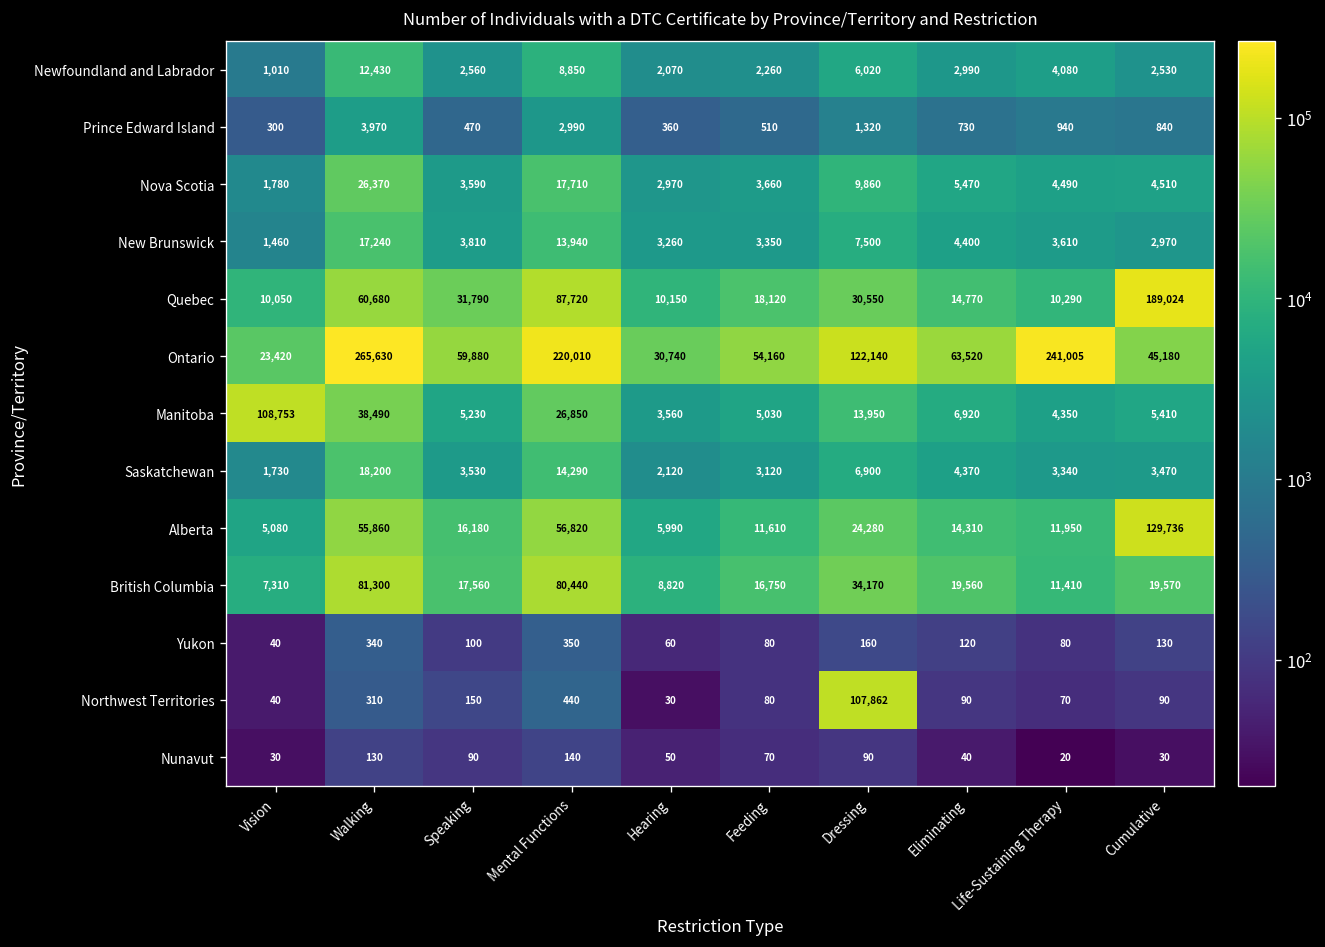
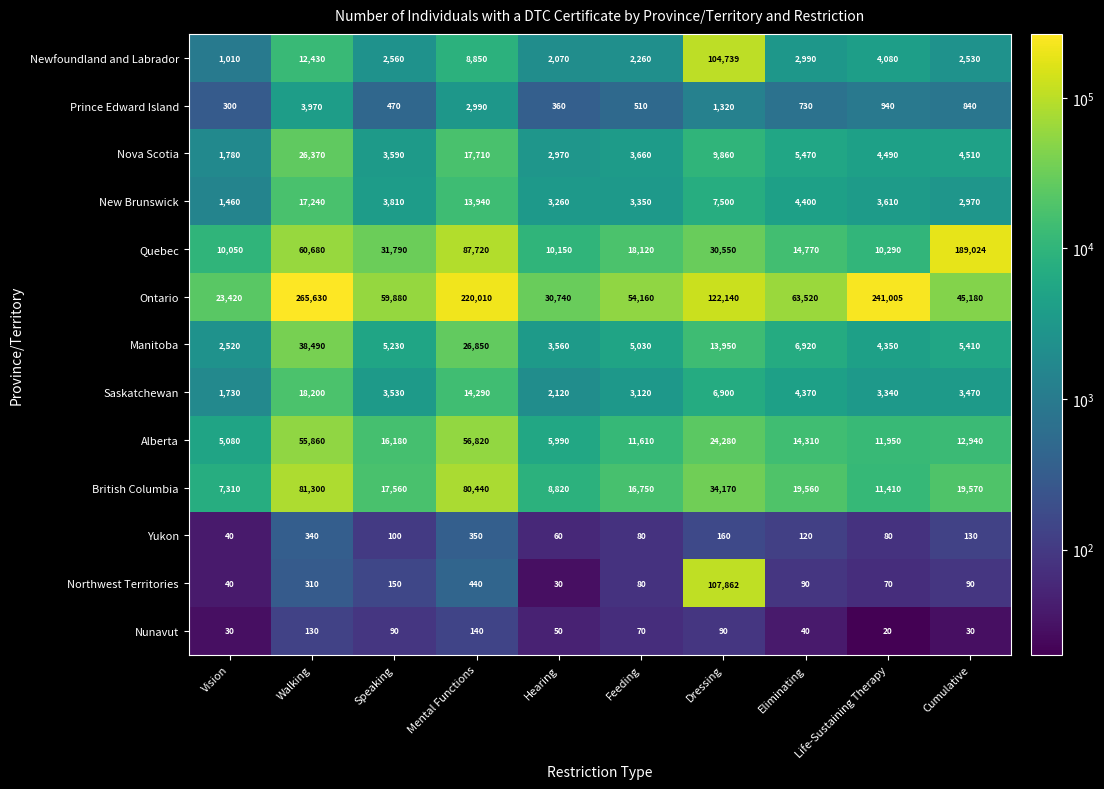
  {
    "Newfoundland and Labrador": {
      "Vision": "1,010",
      "Walking": "12,430",
      "Speaking": "2,560",
      "Mental Functions": "8,850",
      "Hearing": "2,070",
      "Feeding": "2,260",
-     "Dressing": "6,020",
+     "Dressing": "104,739",
      "Eliminating": "2,990",
      "Life-Sustaining Therapy": "4,080",
      "Cumulative": "2,530"
    },
    "Prince Edward Island": {
      "Vision": "300",
      "Walking": "3,970",
      "Speaking": "470",
      "Mental Functions": "2,990",
      "Hearing": "360",
      "Feeding": "510",
      "Dressing": "1,320",
      "Eliminating": "730",
      "Life-Sustaining Therapy": "940",
      "Cumulative": "840"
    },
    "Nova Scotia": {
      "Vision": "1,780",
      "Walking": "26,370",
      "Speaking": "3,590",
      "Mental Functions": "17,710",
      "Hearing": "2,970",
      "Feeding": "3,660",
      "Dressing": "9,860",
      "Eliminating": "5,470",
      "Life-Sustaining Therapy": "4,490",
      "Cumulative": "4,510"
    },
    "New Brunswick": {
      "Vision": "1,460",
      "Walking": "17,240",
      "Speaking": "3,810",
      "Mental Functions": "13,940",
      "Hearing": "3,260",
      "Feeding": "3,350",
      "Dressing": "7,500",
      "Eliminating": "4,400",
      "Life-Sustaining Therapy": "3,610",
      "Cumulative": "2,970"
    },
    "Quebec": {
      "Vision": "10,050",
      "Walking": "60,680",
      "Speaking": "31,790",
      "Mental Functions": "87,720",
      "Hearing": "10,150",
      "Feeding": "18,120",
      "Dressing": "30,550",
      "Eliminating": "14,770",
      "Life-Sustaining Therapy": "10,290",
      "Cumulative": "189,024"
    },
    "Ontario": {
      "Vision": "23,420",
      "Walking": "265,630",
      "Speaking": "59,880",
      "Mental Functions": "220,010",
      "Hearing": "30,740",
      "Feeding": "54,160",
      "Dressing": "122,140",
      "Eliminating": "63,520",
      "Life-Sustaining Therapy": "241,005",
      "Cumulative": "45,180"
    },
    "Manitoba": {
-     "Vision": "108,753",
+     "Vision": "2,520",
      "Walking": "38,490",
      "Speaking": "5,230",
      "Mental Functions": "26,850",
      "Hearing": "3,560",
      "Feeding": "5,030",
      "Dressing": "13,950",
      "Eliminating": "6,920",
      "Life-Sustaining Therapy": "4,350",
      "Cumulative": "5,410"
    },
    "Saskatchewan": {
      "Vision": "1,730",
      "Walking": "18,200",
      "Speaking": "3,530",
      "Mental Functions": "14,290",
      "Hearing": "2,120",
      "Feeding": "3,120",
      "Dressing": "6,900",
      "Eliminating": "4,370",
      "Life-Sustaining Therapy": "3,340",
      "Cumulative": "3,470"
    },
    "Alberta": {
      "Vision": "5,080",
      "Walking": "55,860",
      "Speaking": "16,180",
      "Mental Functions": "56,820",
      "Hearing": "5,990",
      "Feeding": "11,610",
      "Dressing": "24,280",
      "Eliminating": "14,310",
      "Life-Sustaining Therapy": "11,950",
-     "Cumulative": "129,736"
+     "Cumulative": "12,940"
    },
    "British Columbia": {
      "Vision": "7,310",
      "Walking": "81,300",
      "Speaking": "17,560",
      "Mental Functions": "80,440",
      "Hearing": "8,820",
      "Feeding": "16,750",
      "Dressing": "34,170",
      "Eliminating": "19,560",
      "Life-Sustaining Therapy": "11,410",
      "Cumulative": "19,570"
    },
    "Yukon": {
      "Vision": "40",
      "Walking": "340",
      "Speaking": "100",
      "Mental Functions": "350",
      "Hearing": "60",
      "Feeding": "80",
      "Dressing": "160",
      "Eliminating": "120",
      "Life-Sustaining Therapy": "80",
      "Cumulative": "130"
    },
    "Northwest Territories": {
      "Vision": "40",
      "Walking": "310",
      "Speaking": "150",
      "Mental Functions": "440",
      "Hearing": "30",
      "Feeding": "80",
      "Dressing": "107,862",
      "Eliminating": "90",
      "Life-Sustaining Therapy": "70",
      "Cumulative": "90"
    },
    "Nunavut": {
      "Vision": "30",
      "Walking": "130",
      "Speaking": "90",
      "Mental Functions": "140",
      "Hearing": "50",
      "Feeding": "70",
      "Dressing": "90",
      "Eliminating": "40",
      "Life-Sustaining Therapy": "20",
      "Cumulative": "30"
    }
  }
